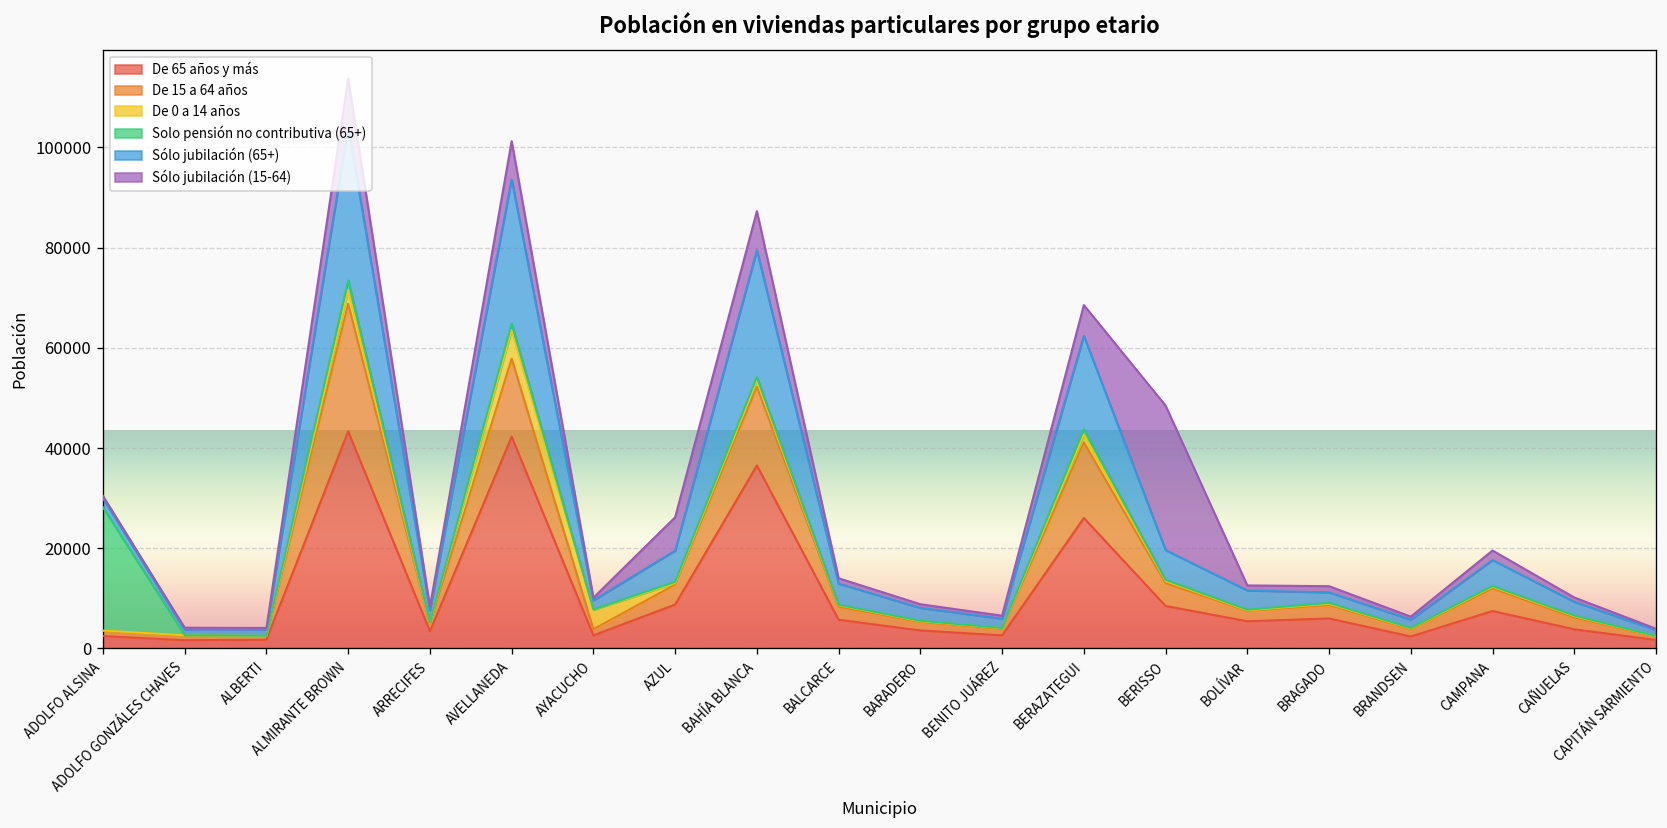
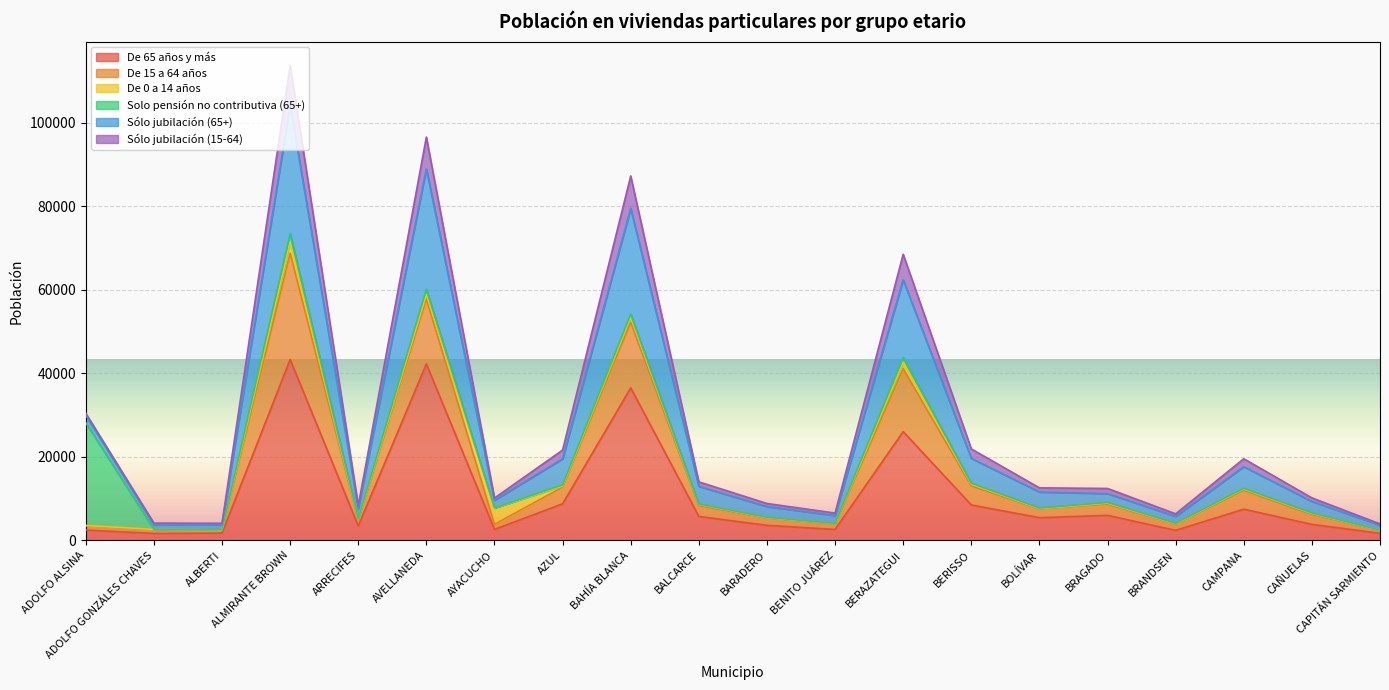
  {
    "De 0 a 14 años": {
      "ALMIRANTE BROWN": 3000,
-     "AVELLANEDA": 6000,
+     "AVELLANEDA": 1000,
      "BAHÍA BLANCA": 1000,
      "BERAZATEGUI": 2000
    },
    "Solo pensión no contributiva (65+)": {
      "ADOLFO ALSINA": 25000,
      "ALMIRANTE BROWN": 2000,
      "AVELLANEDA": 1000,
      "BAHÍA BLANCA": 1000,
      "BERAZATEGUI": 1000
    },
    "Sólo jubilación (65+)": {
      "ARRECIFES": 2000,
      "AVELLANEDA": 29000,
      "AZUL": 6000,
      "BAHÍA BLANCA": 25000,
      "BALCARCE": 4000,
      "BARADERO": 3000,
      "BERAZATEGUI": 19000,
      "BERISSO": 6000,
      "BOLÍVAR": 4000,
      "BRAGADO": 2000,
      "BRANDSEN": 2000,
      "CAMPANA": 5000,
      "CAÑUELAS": 3000
    },
    "Sólo jubilación (15-64)": {
      "ARRECIFES": 1000,
      "AVELLANEDA": 8000,
-     "AZUL": 7000,
+     "AZUL": 2000,
      "BAHÍA BLANCA": 8000,
      "BALCARCE": 1000,
      "BARADERO": 1000,
      "BERAZATEGUI": 6000,
-     "BERISSO": 29000,
+     "BERISSO": 2000,
      "BOLÍVAR": 1000,
      "BRAGADO": 1000,
      "BRANDSEN": 1000,
      "CAMPANA": 2000,
      "CAÑUELAS": 1000
    }
  }
